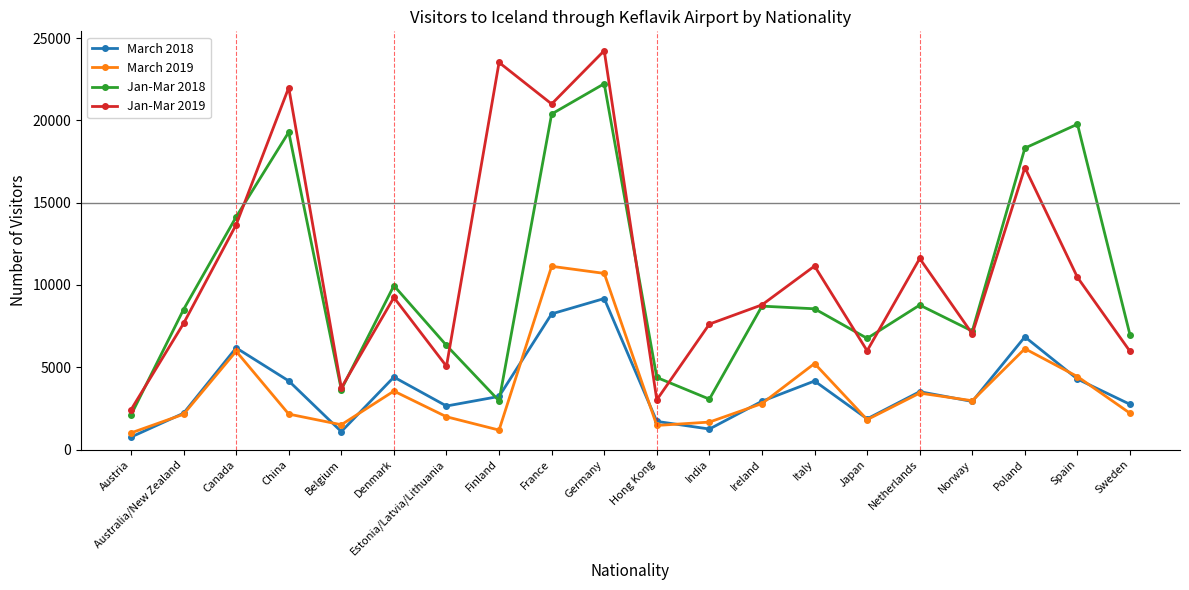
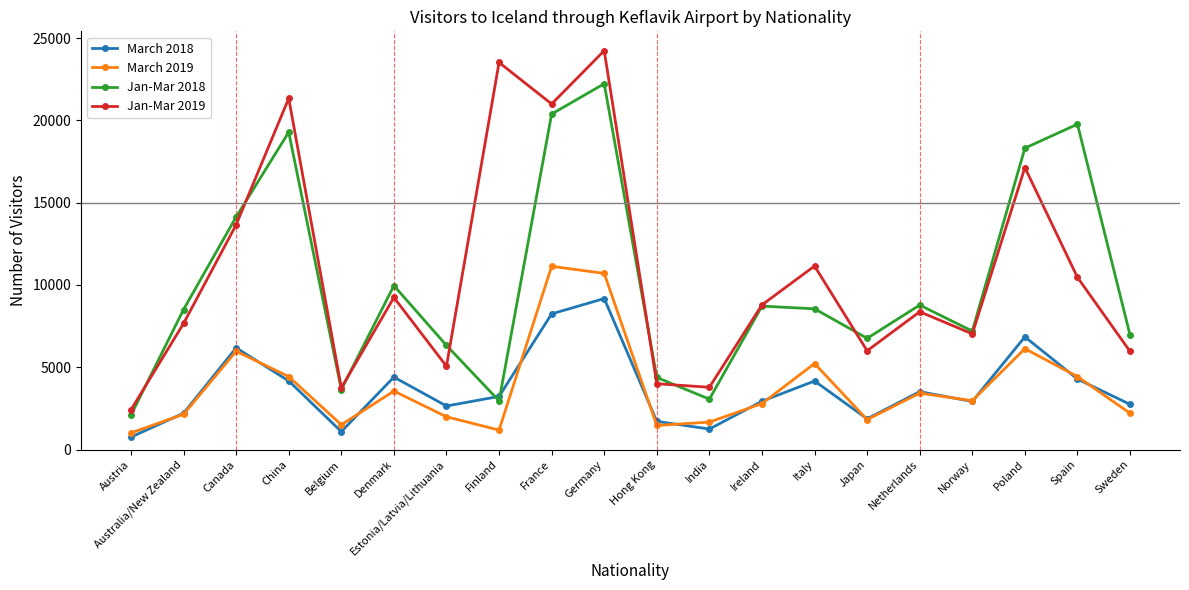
  {
    "March 2018": {
      "Austria": 800,
      "Canada": 6200,
      "China": 4200,
      "Belgium": 1100,
      "Denmark": 4400,
      "Estonia/Latvia/Lithuania": 2600,
      "Finland": 3200,
      "France": 8200,
      "Germany": 9200,
      "Hong Kong": 1700,
      "India": 1200,
      "Italy": 4200,
      "Poland": 6800,
      "Sweden": 2700
    },
    "March 2019": {
      "Austria": 1000,
      "Canada": 6000,
-     "China": 2200,
+     "China": 4400,
      "Belgium": 1500,
      "Denmark": 3600,
      "Estonia/Latvia/Lithuania": 2000,
      "Finland": 1200,
      "France": 11100,
      "Germany": 10700,
      "Hong Kong": 1500,
      "India": 1700,
      "Italy": 5200,
      "Poland": 6100,
      "Sweden": 2200
    },
    "Jan-Mar 2018": {
      "Austria": 2100,
      "Australia/New Zealand": 8500,
      "Canada": 14100,
      "China": 19300,
      "Denmark": 10000,
      "Estonia/Latvia/Lithuania": 6300,
      "Finland": 3000,
      "France": 20400,
      "Germany": 22200,
      "Hong Kong": 4400,
      "India": 3100,
      "Italy": 8600,
      "Japan": 6800,
      "Netherlands": 8800,
      "Norway": 7200,
      "Poland": 18300,
      "Spain": 19800,
      "Sweden": 7000
    },
    "Jan-Mar 2019": {
      "Austria": 2400,
      "Australia/New Zealand": 7700,
      "Canada": 13700,
-     "China": 22000,
+     "China": 21300,
      "Denmark": 9200,
      "Estonia/Latvia/Lithuania": 5100,
      "Finland": 23500,
      "France": 21000,
      "Germany": 24200,
-     "Hong Kong": 3000,
-     "India": 7600,
+     "Hong Kong": 4000,
+     "India": 3800,
      "Italy": 11100,
      "Japan": 6000,
-     "Netherlands": 11600,
+     "Netherlands": 8400,
      "Norway": 7000,
      "Poland": 17100,
      "Spain": 10500,
      "Sweden": 6000
    }
  }
